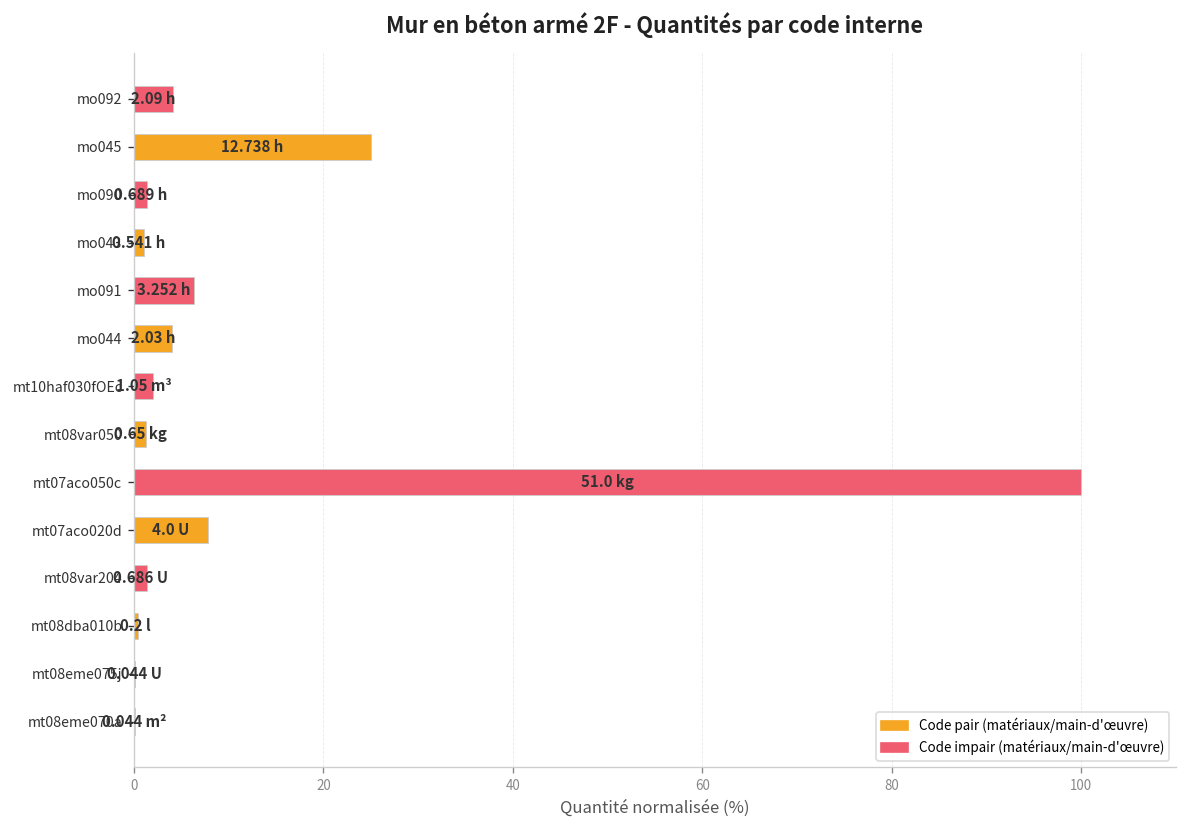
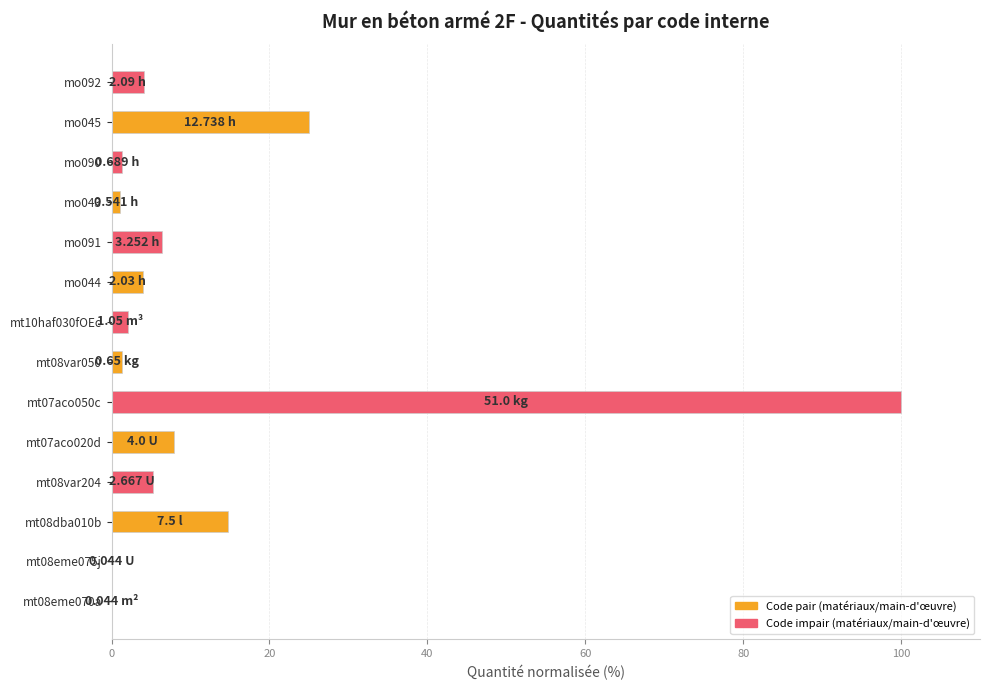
  {
-   "mt08var204": 0.686,
-   "mt08dba010b": 0.2
+   "mt08var204": 2.667,
+   "mt08dba010b": 7.5
  }
